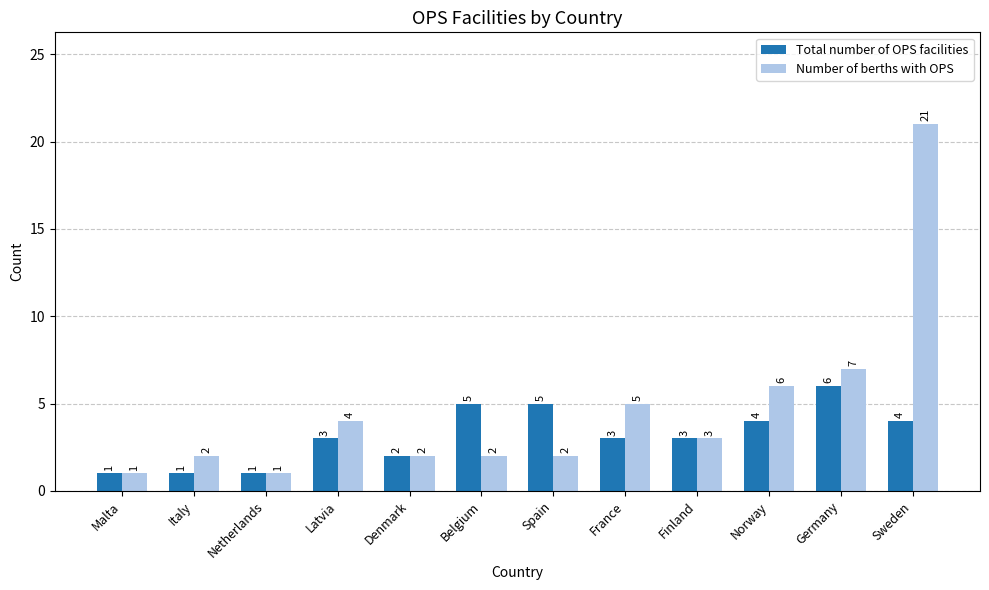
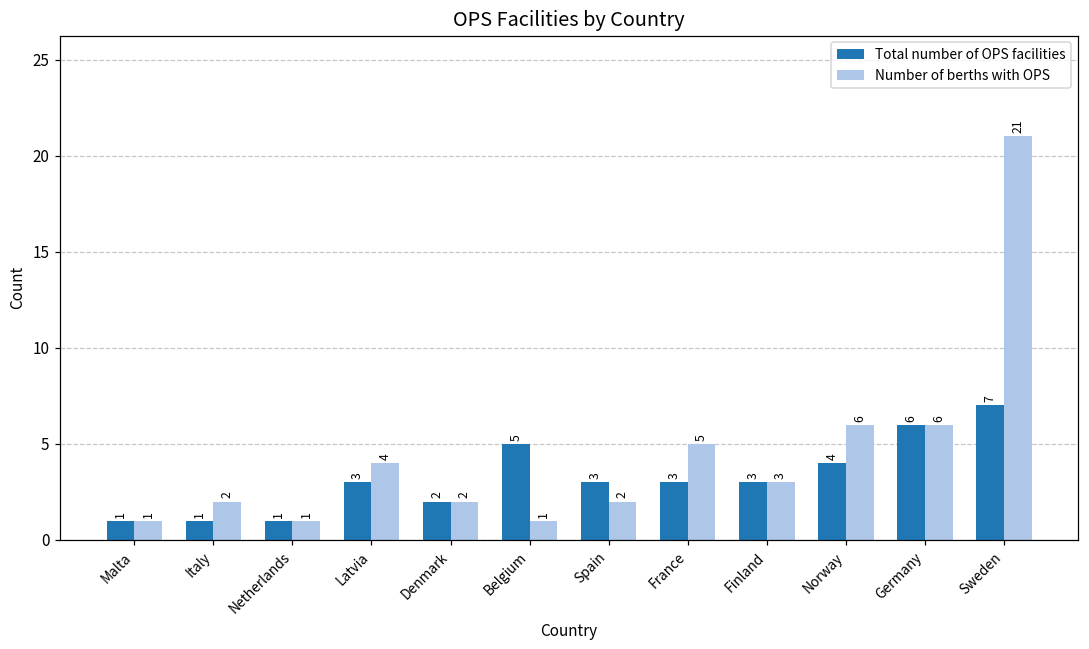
  {
    "Total number of OPS facilities": {
      "Malta": 1,
      "Italy": 1,
      "Netherlands": 1,
      "Latvia": 3,
      "Denmark": 2,
      "Belgium": 5,
-     "Spain": 5,
+     "Spain": 3,
      "France": 3,
      "Finland": 3,
      "Norway": 4,
      "Germany": 6,
-     "Sweden": 4
+     "Sweden": 7
    },
    "Number of berths with OPS": {
      "Malta": 1,
      "Italy": 2,
      "Netherlands": 1,
      "Latvia": 4,
      "Denmark": 2,
-     "Belgium": 2,
+     "Belgium": 1,
      "Spain": 2,
      "France": 5,
      "Finland": 3,
      "Norway": 6,
-     "Germany": 7,
+     "Germany": 6,
      "Sweden": 21
    }
  }
